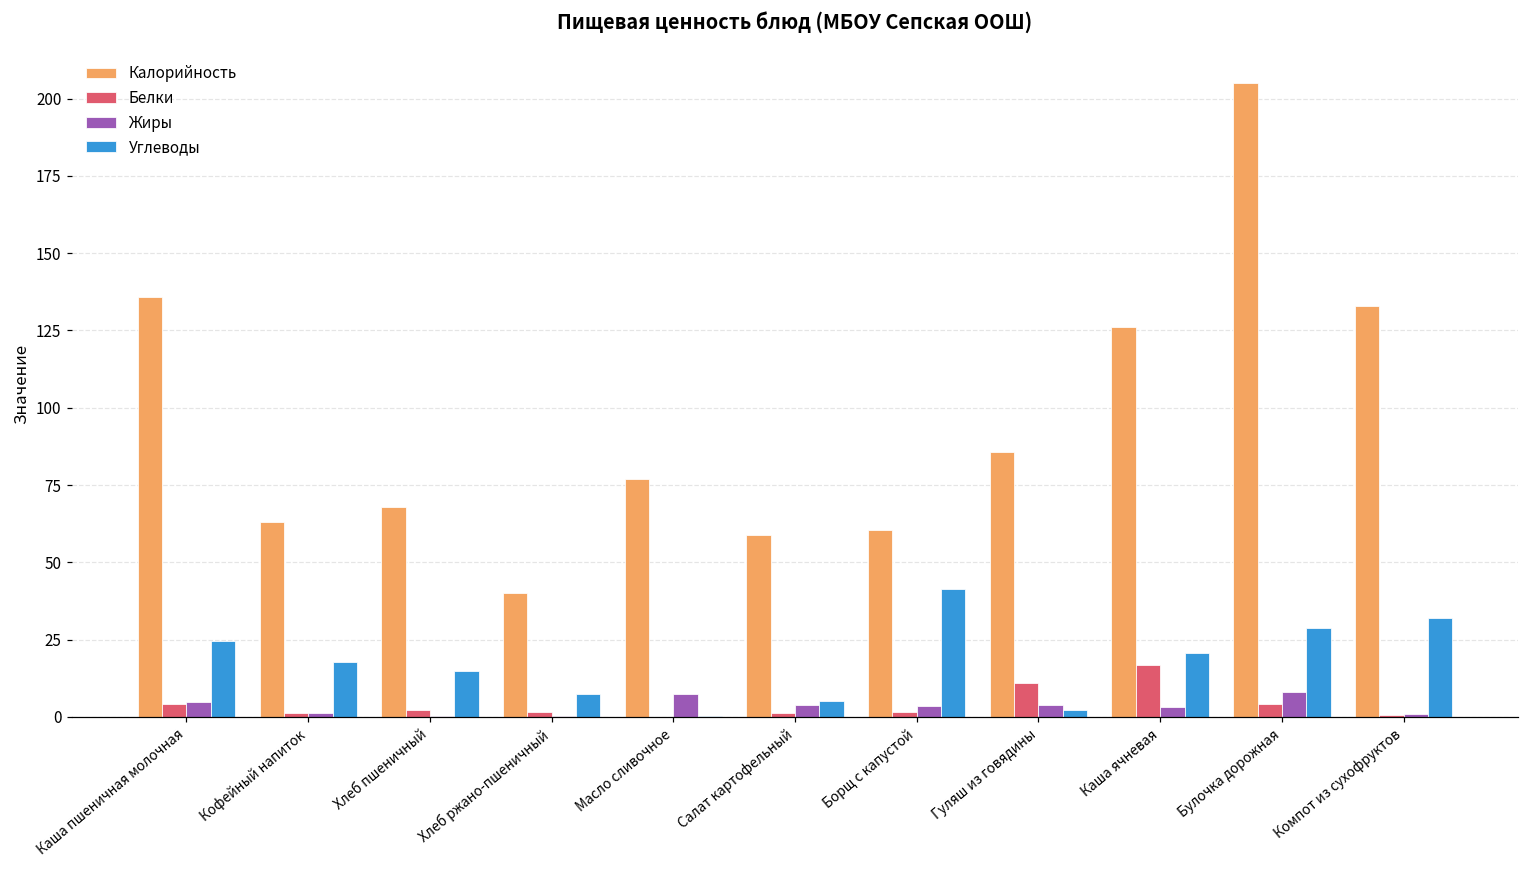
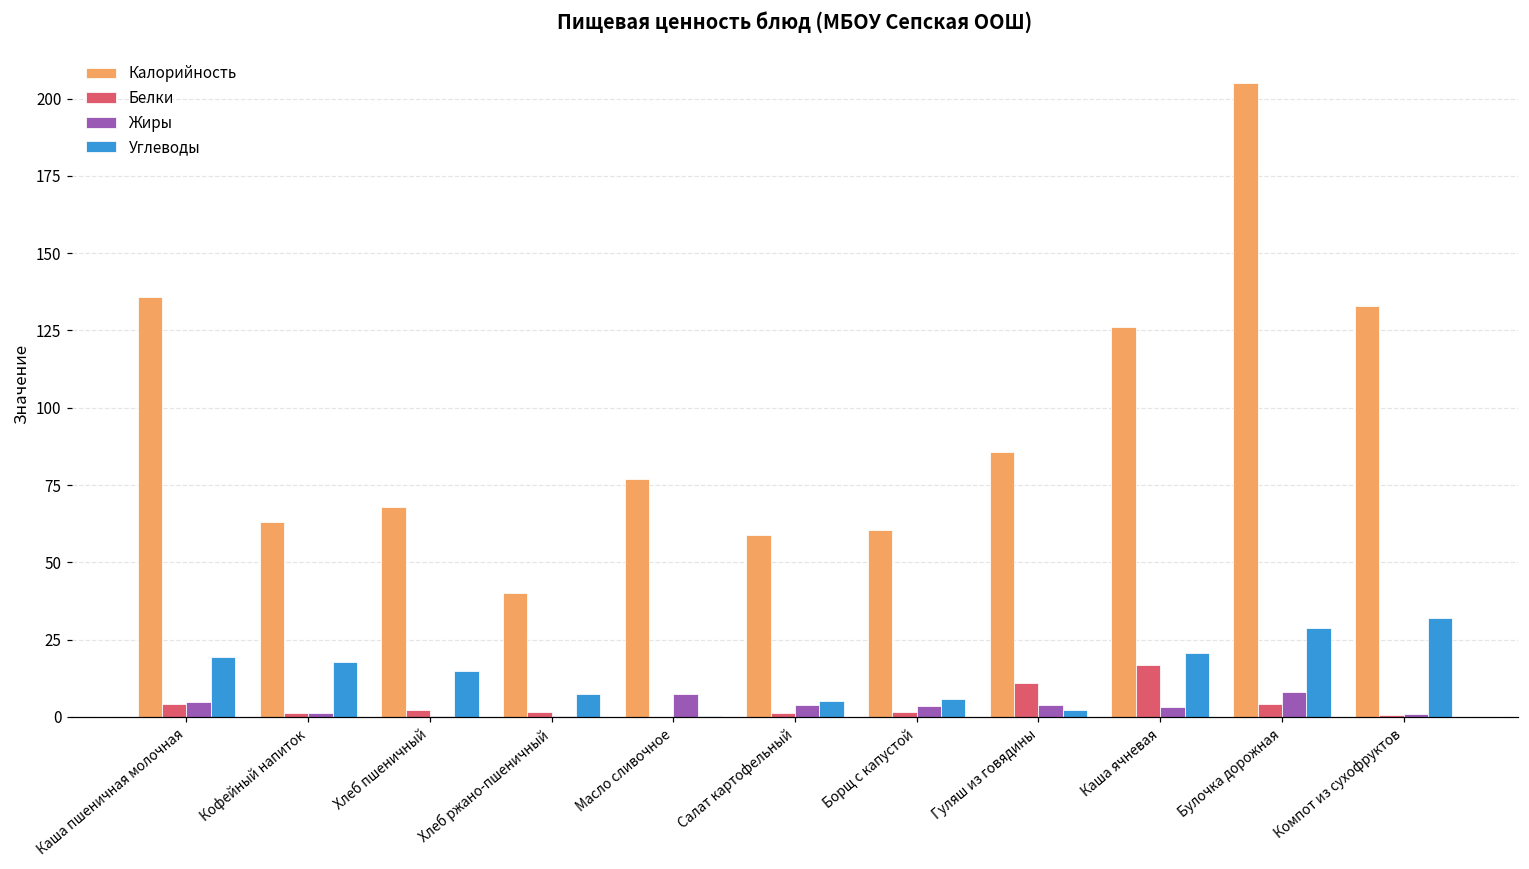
  {
    "Калорийность": {
      "Каша пшеничная молочная": 136,
      "Кофейный напиток": 63,
      "Хлеб пшеничный": 68,
      "Хлеб ржано-пшеничный": 40,
      "Масло сливочное": 77,
      "Салат картофельный": 59,
      "Борщ с капустой": 61,
      "Гуляш из говядины": 86,
      "Каша ячневая": 126,
      "Булочка дорожная": 205,
      "Компот из сухофруктов": 133
    },
    "Белки": {
      "Каша пшеничная молочная": 4,
      "Кофейный напиток": 1,
      "Хлеб пшеничный": 2,
      "Хлеб ржано-пшеничный": 2,
      "Салат картофельный": 1,
      "Борщ с капустой": 1,
      "Гуляш из говядины": 11,
      "Каша ячневая": 17,
      "Булочка дорожная": 4
    },
    "Жиры": {
      "Каша пшеничная молочная": 5,
      "Кофейный напиток": 1,
      "Масло сливочное": 7,
      "Салат картофельный": 4,
      "Борщ с капустой": 4,
      "Гуляш из говядины": 4,
      "Каша ячневая": 3,
      "Булочка дорожная": 8,
      "Компот из сухофруктов": 1
    },
    "Углеводы": {
-     "Каша пшеничная молочная": 25,
+     "Каша пшеничная молочная": 19,
      "Кофейный напиток": 18,
      "Хлеб пшеничный": 15,
      "Хлеб ржано-пшеничный": 8,
      "Салат картофельный": 5,
-     "Борщ с капустой": 41,
+     "Борщ с капустой": 6,
      "Гуляш из говядины": 2,
      "Каша ячневая": 21,
      "Булочка дорожная": 29,
      "Компот из сухофруктов": 32
    }
  }
